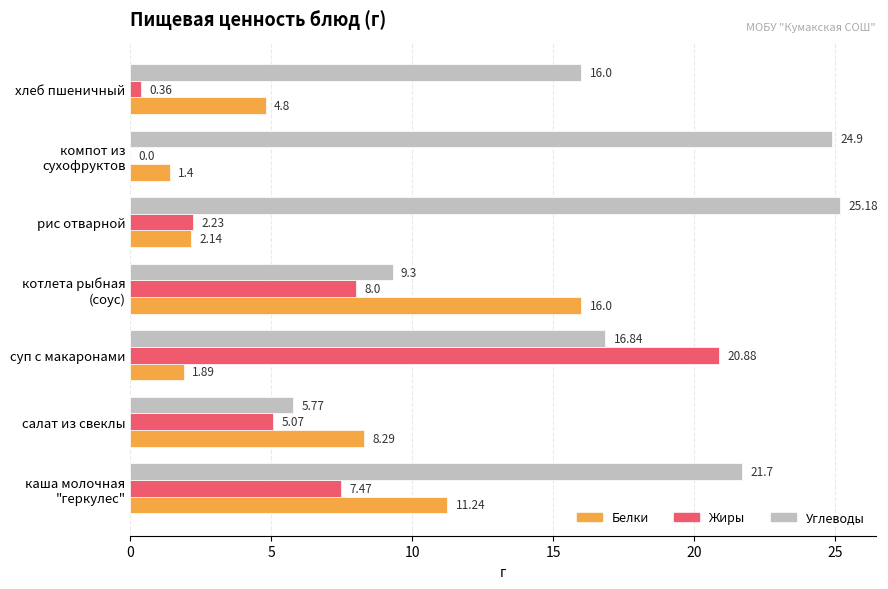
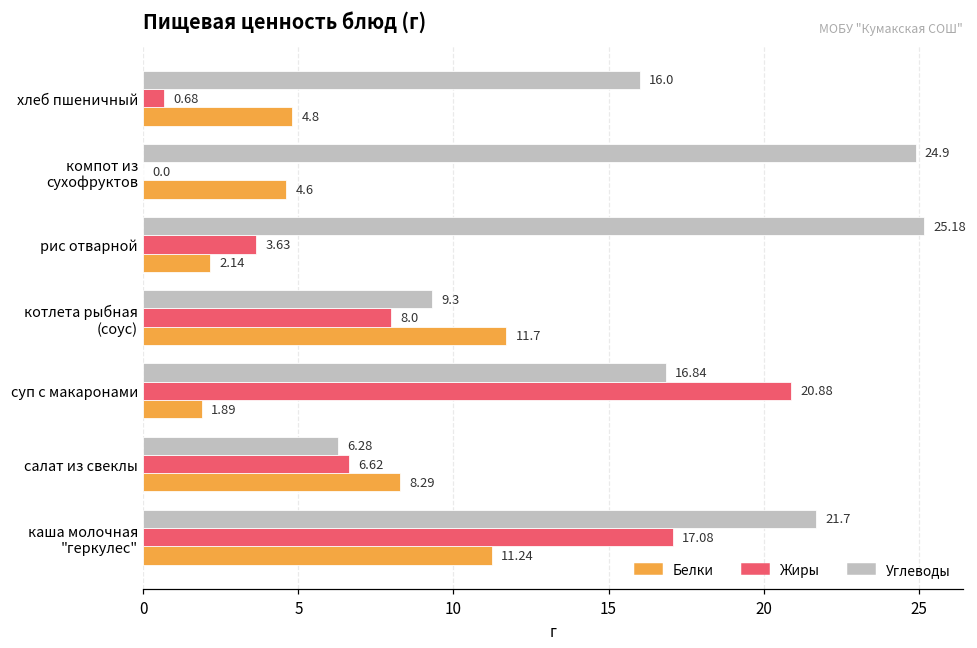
  {
    "Белки": {
      "хлеб пшеничный": 4.8,
-     "компот из сухофруктов": 1.4,
+     "компот из сухофруктов": 4.6,
      "рис отварной": 2.14,
-     "котлета рыбная (соус)": 16.0,
+     "котлета рыбная (соус)": 11.7,
      "суп с макаронами": 1.89,
      "салат из свеклы": 8.29,
      "каша молочная \"геркулес\"": 11.24
    },
    "Жиры": {
-     "хлеб пшеничный": 0.36,
+     "хлеб пшеничный": 0.68,
      "компот из сухофруктов": 0.0,
-     "рис отварной": 2.23,
+     "рис отварной": 3.63,
      "котлета рыбная (соус)": 8.0,
      "суп с макаронами": 20.88,
-     "салат из свеклы": 5.07,
-     "каша молочная \"геркулес\"": 7.47
+     "салат из свеклы": 6.62,
+     "каша молочная \"геркулес\"": 17.08
    },
    "Углеводы": {
      "хлеб пшеничный": 16.0,
      "компот из сухофруктов": 24.9,
      "рис отварной": 25.18,
      "котлета рыбная (соус)": 9.3,
      "суп с макаронами": 16.84,
-     "салат из свеклы": 5.77,
+     "салат из свеклы": 6.28,
      "каша молочная \"геркулес\"": 21.7
    }
  }
